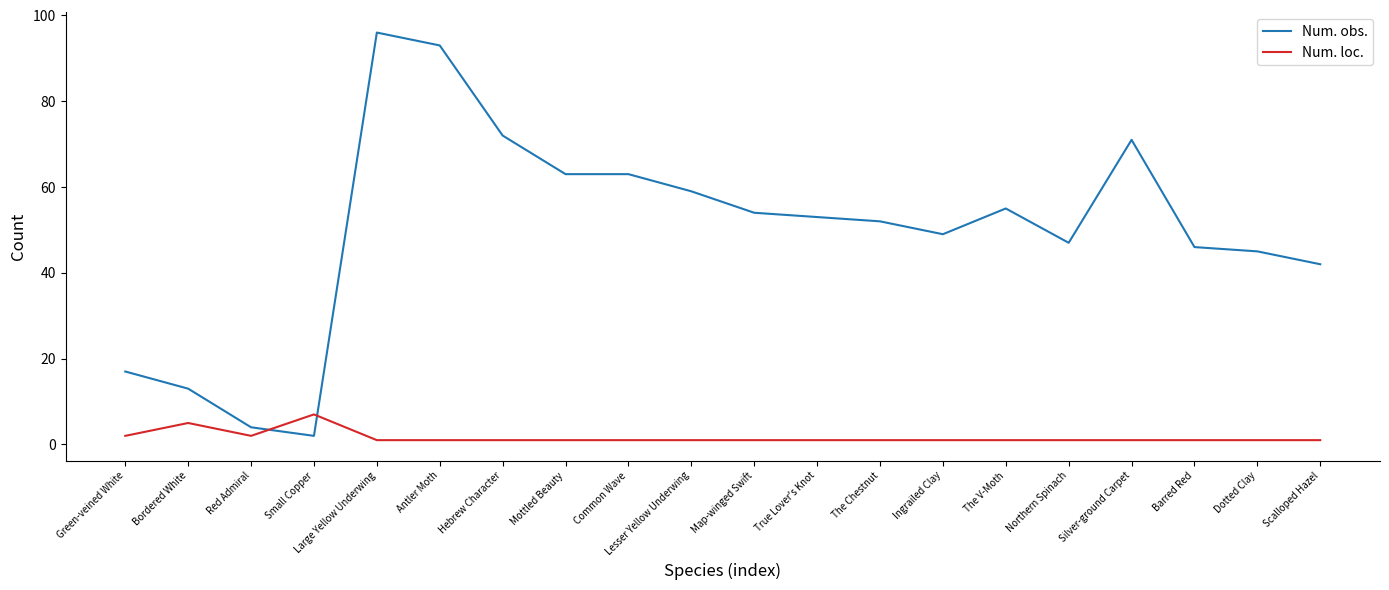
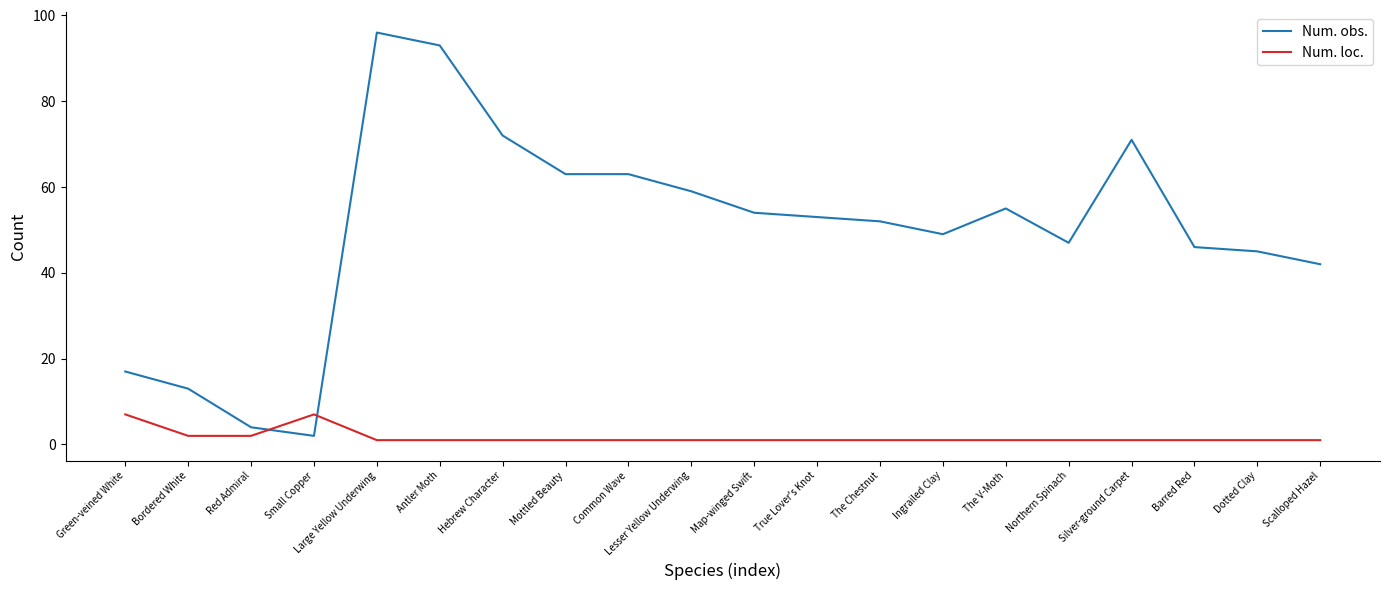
  {
    "Num. obs.": {
      "Green-veined White": 17,
      "Bordered White": 13,
      "Red Admiral": 4,
      "Small Copper": 2,
      "Large Yellow Underwing": 96,
      "Antler Moth": 93,
      "Hebrew Character": 72,
      "Mottled Beauty": 63,
      "Common Wave": 63,
      "Lesser Yellow Underwing": 59,
      "Map-winged Swift": 54,
      "True Lover's Knot": 53,
      "The Chestnut": 52,
      "Ingrailed Clay": 49,
      "The V-Moth": 55,
      "Northern Spinach": 47,
      "Silver-ground Carpet": 71,
      "Barred Red": 46,
      "Dotted Clay": 45,
      "Scalloped Hazel": 42
    },
    "Num. loc.": {
-     "Green-veined White": 2,
-     "Bordered White": 5,
+     "Green-veined White": 7,
+     "Bordered White": 2,
      "Red Admiral": 2,
      "Small Copper": 7,
      "Large Yellow Underwing": 1,
      "Antler Moth": 1,
      "Hebrew Character": 1,
      "Mottled Beauty": 1,
      "Common Wave": 1,
      "Lesser Yellow Underwing": 1,
      "Map-winged Swift": 1,
      "True Lover's Knot": 1,
      "The Chestnut": 1,
      "Ingrailed Clay": 1,
      "The V-Moth": 1,
      "Northern Spinach": 1,
      "Silver-ground Carpet": 1,
      "Barred Red": 1,
      "Dotted Clay": 1,
      "Scalloped Hazel": 1
    }
  }
